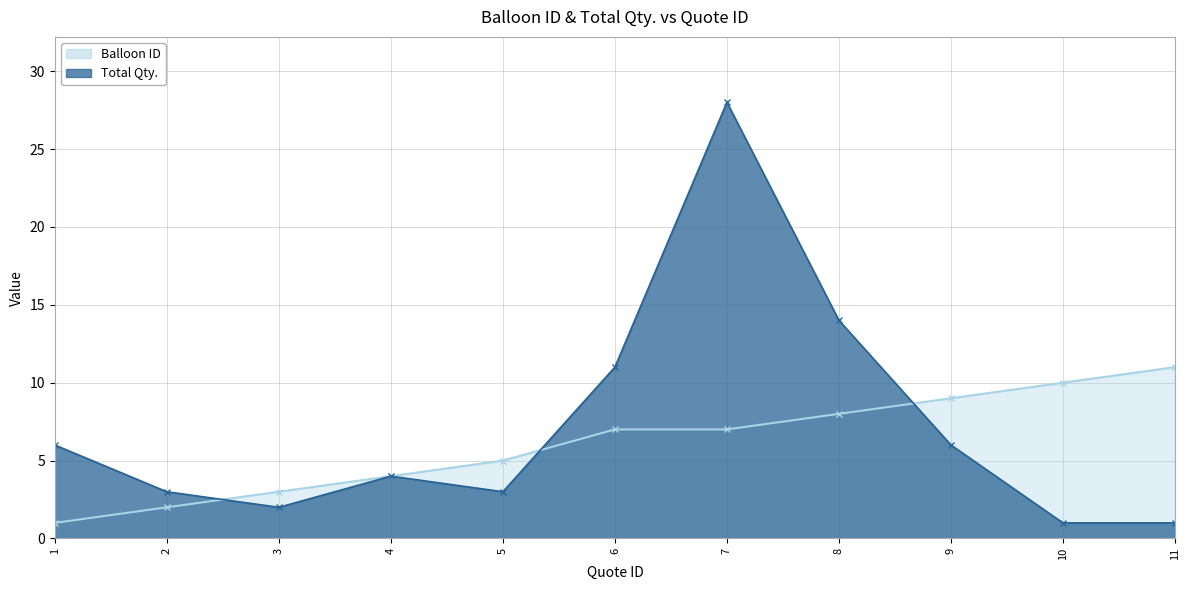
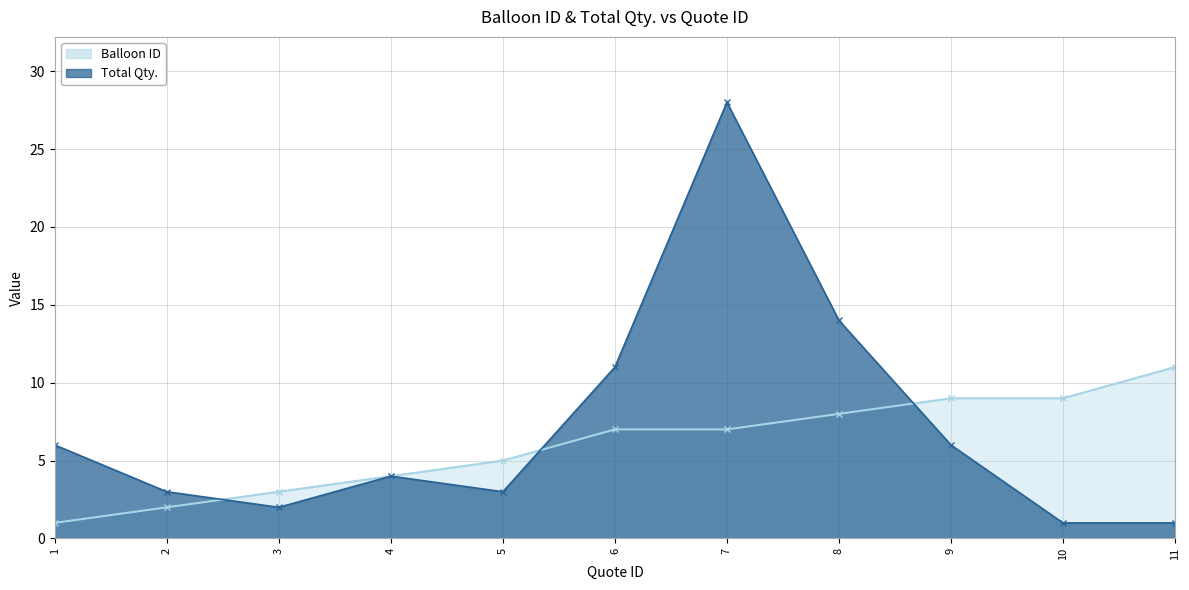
  {
    "Balloon ID": {
      "1": 1,
      "2": 2,
      "3": 3,
      "5": 5,
      "6": 7,
      "7": 7,
      "8": 8,
      "9": 9,
-     "10": 10,
+     "10": 9,
      "11": 11
    },
    "Total Qty.": {
      "1": 6,
      "2": 3,
      "3": 2,
      "5": 3,
      "6": 11,
      "7": 28,
      "8": 14,
      "9": 6,
      "10": 1,
      "11": 1
    }
  }
